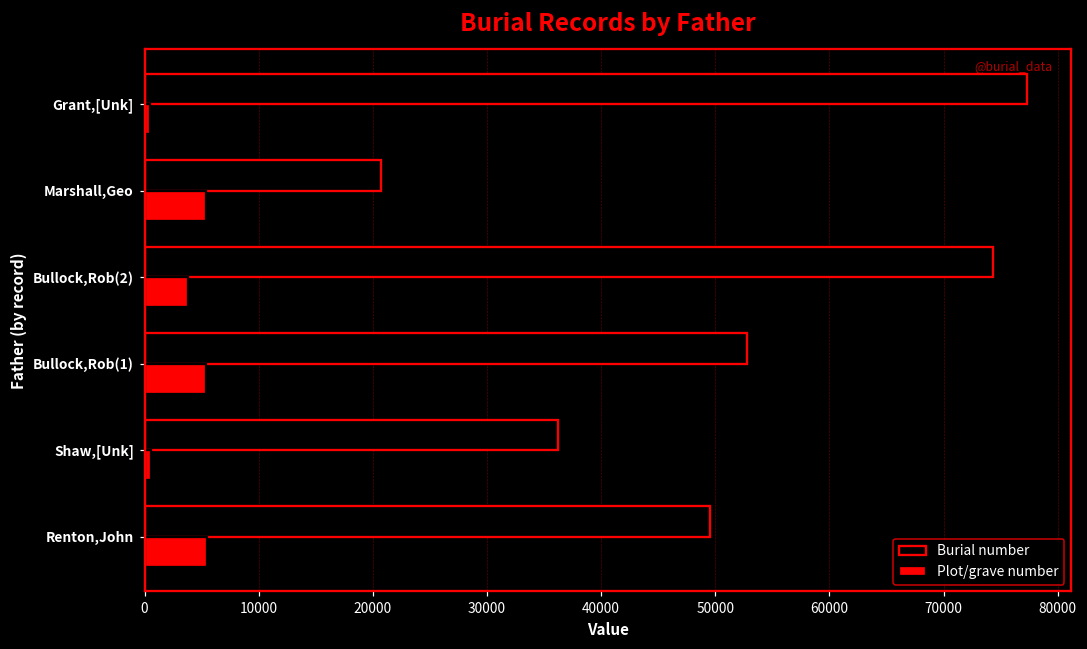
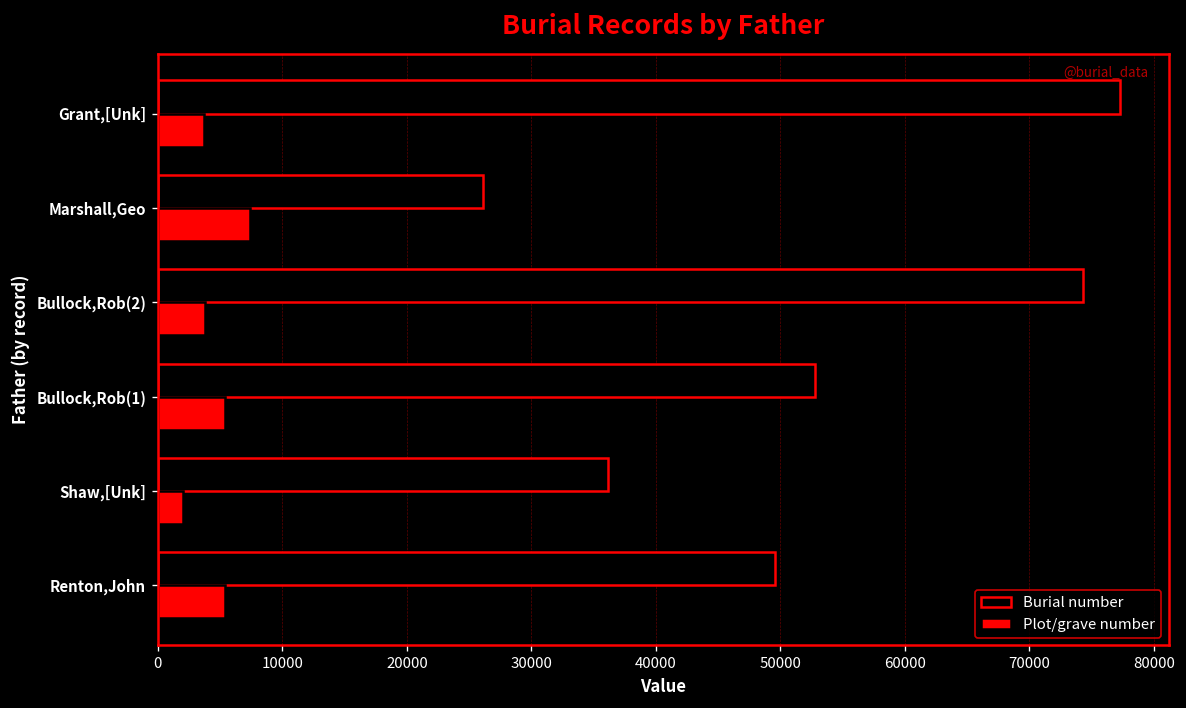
  {
    "Burial number": {
      "Grant,[Unk]": 77300,
-     "Marshall,Geo": 20700,
+     "Marshall,Geo": 26100,
      "Bullock,Rob(2)": 74300,
      "Bullock,Rob(1)": 52800,
      "Shaw,[Unk]": 36200,
      "Renton,John": 49600
    },
    "Plot/grave number": {
-     "Grant,[Unk]": 400,
-     "Marshall,Geo": 5400,
+     "Grant,[Unk]": 3700,
+     "Marshall,Geo": 7400,
      "Bullock,Rob(2)": 3800,
      "Bullock,Rob(1)": 5400,
-     "Shaw,[Unk]": 500,
+     "Shaw,[Unk]": 2100,
      "Renton,John": 5400
    }
  }
